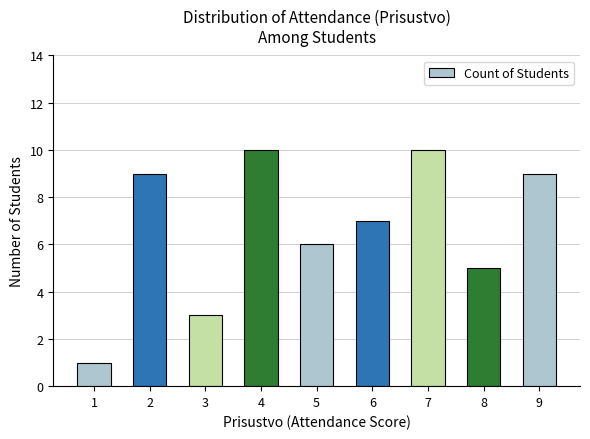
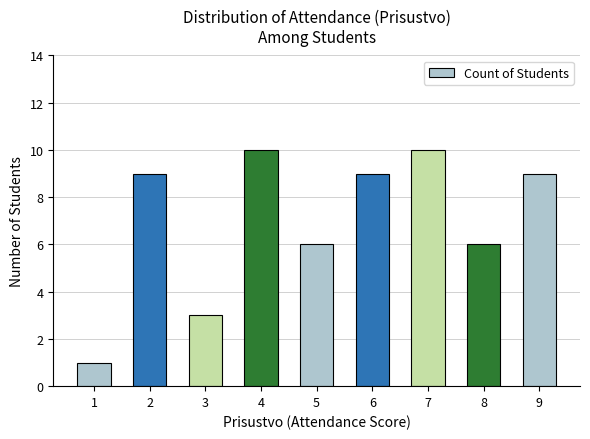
  {
    "1": 1,
    "2": 9,
    "3": 3,
    "4": 10,
    "5": 6,
-   "6": 7,
+   "6": 9,
    "7": 10,
-   "8": 5,
+   "8": 6,
    "9": 9
  }
